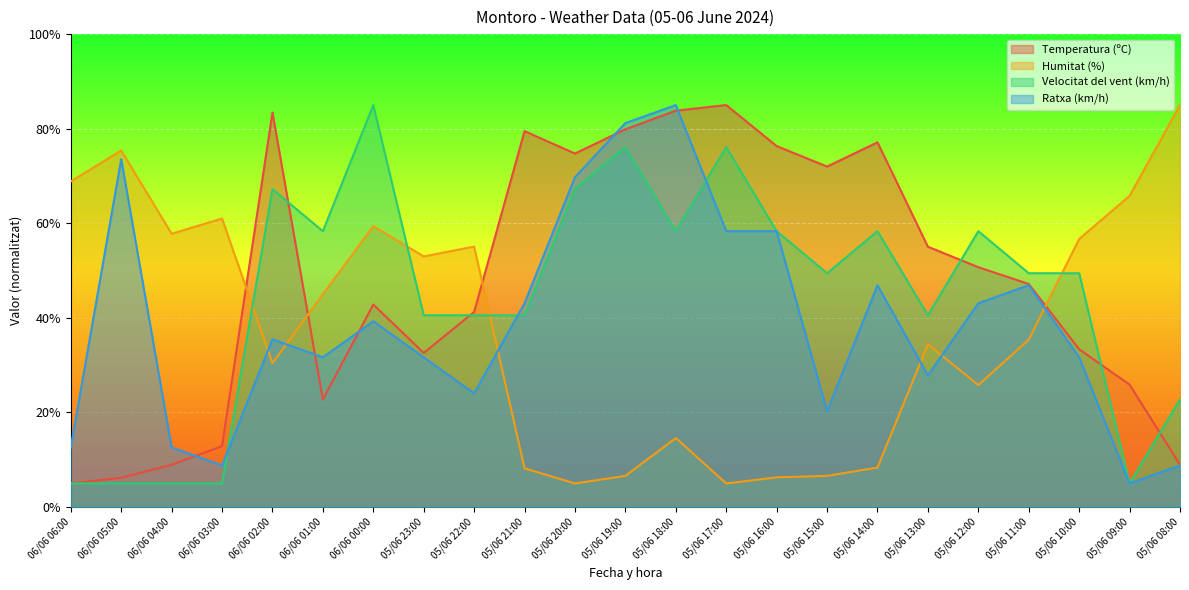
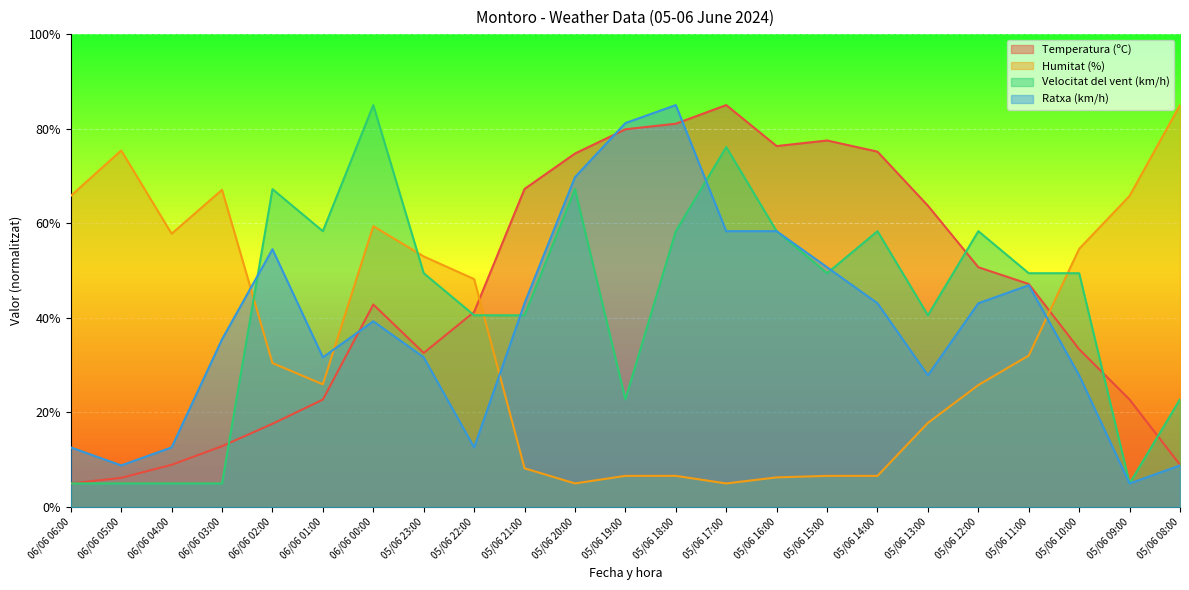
  {
    "Temperatura (ºC)": {
      "06/06 05:00": "6%",
      "06/06 04:00": "9%",
      "06/06 03:00": "13%",
-     "06/06 02:00": "83%",
+     "06/06 02:00": "18%",
      "06/06 01:00": "23%",
      "06/06 00:00": "43%",
      "05/06 23:00": "33%",
      "05/06 22:00": "41%",
-     "05/06 21:00": "79%",
+     "05/06 21:00": "67%",
      "05/06 20:00": "75%",
      "05/06 19:00": "80%",
-     "05/06 18:00": "84%",
+     "05/06 18:00": "81%",
      "05/06 17:00": "85%",
      "05/06 16:00": "76%",
-     "05/06 15:00": "72%",
-     "05/06 14:00": "77%",
-     "05/06 13:00": "55%",
+     "05/06 15:00": "78%",
+     "05/06 14:00": "75%",
+     "05/06 13:00": "64%",
      "05/06 12:00": "51%",
      "05/06 10:00": "33%",
-     "05/06 09:00": "26%"
+     "05/06 09:00": "23%"
    },
    "Humitat (%)": {
-     "06/06 06:00": "69%",
+     "06/06 06:00": "66%",
      "06/06 05:00": "75%",
      "06/06 04:00": "58%",
-     "06/06 03:00": "61%",
+     "06/06 03:00": "67%",
      "06/06 02:00": "30%",
-     "06/06 01:00": "45%",
+     "06/06 01:00": "26%",
      "06/06 00:00": "59%",
      "05/06 23:00": "53%",
-     "05/06 22:00": "55%",
+     "05/06 22:00": "48%",
      "05/06 21:00": "8%",
      "05/06 20:00": "5%",
      "05/06 19:00": "7%",
-     "05/06 18:00": "15%",
+     "05/06 18:00": "7%",
      "05/06 17:00": "5%",
      "05/06 16:00": "6%",
      "05/06 15:00": "7%",
-     "05/06 14:00": "8%",
-     "05/06 13:00": "34%",
+     "05/06 14:00": "7%",
+     "05/06 13:00": "18%",
      "05/06 12:00": "26%",
-     "05/06 11:00": "35%",
-     "05/06 10:00": "57%",
+     "05/06 11:00": "32%",
+     "05/06 10:00": "55%",
      "05/06 09:00": "66%",
      "05/06 08:00": "85%"
    },
    "Velocitat del vent (km/h)": {
      "06/06 05:00": "5%",
      "06/06 04:00": "5%",
      "06/06 03:00": "5%",
      "06/06 02:00": "67%",
      "06/06 01:00": "58%",
      "06/06 00:00": "85%",
-     "05/06 23:00": "41%",
+     "05/06 23:00": "49%",
      "05/06 22:00": "41%",
      "05/06 21:00": "41%",
      "05/06 20:00": "67%",
-     "05/06 19:00": "76%",
+     "05/06 19:00": "23%",
      "05/06 18:00": "58%",
      "05/06 17:00": "76%",
      "05/06 15:00": "49%",
      "05/06 14:00": "58%",
      "05/06 13:00": "41%",
      "05/06 12:00": "58%",
      "05/06 11:00": "49%",
      "05/06 10:00": "49%",
      "05/06 08:00": "23%"
    },
    "Ratxa (km/h)": {
      "06/06 06:00": "13%",
-     "06/06 05:00": "74%",
+     "06/06 05:00": "9%",
      "06/06 04:00": "13%",
-     "06/06 03:00": "9%",
-     "06/06 02:00": "35%",
+     "06/06 03:00": "35%",
+     "06/06 02:00": "55%",
      "06/06 01:00": "32%",
      "06/06 00:00": "39%",
      "05/06 23:00": "32%",
-     "05/06 22:00": "24%",
+     "05/06 22:00": "13%",
      "05/06 21:00": "43%",
      "05/06 20:00": "70%",
      "05/06 19:00": "81%",
      "05/06 18:00": "85%",
      "05/06 17:00": "58%",
-     "05/06 15:00": "20%",
-     "05/06 14:00": "47%",
+     "05/06 15:00": "51%",
+     "05/06 14:00": "43%",
      "05/06 13:00": "28%",
      "05/06 12:00": "43%",
-     "05/06 10:00": "32%"
+     "05/06 10:00": "28%"
    }
  }
